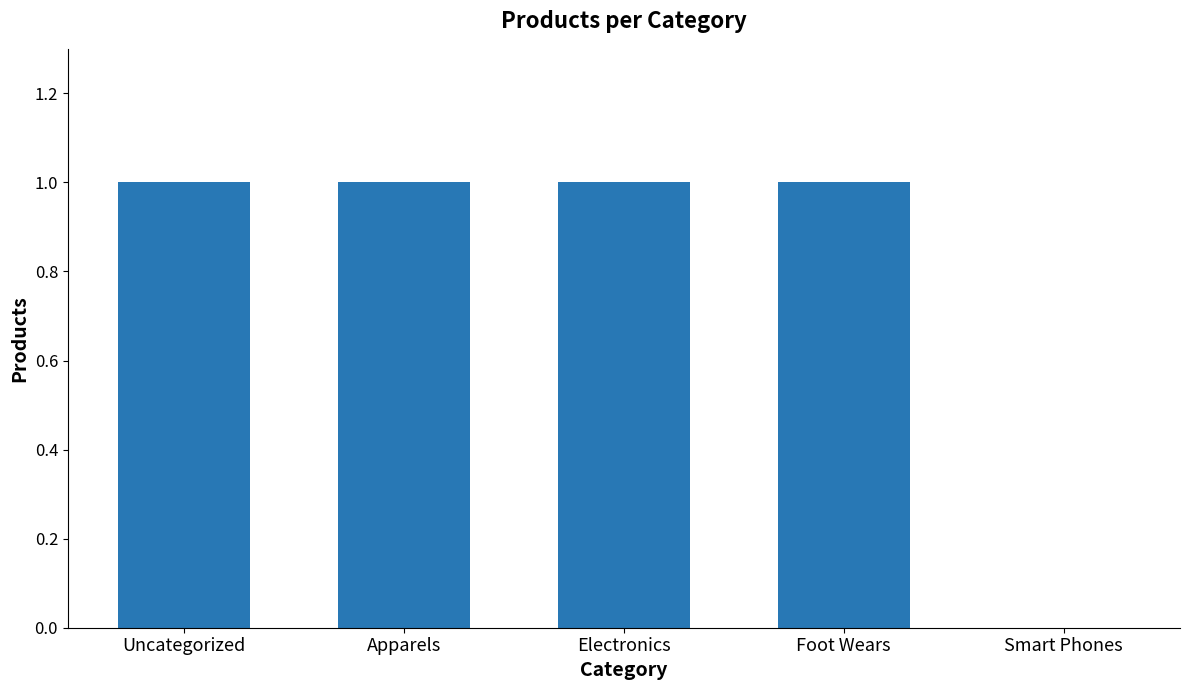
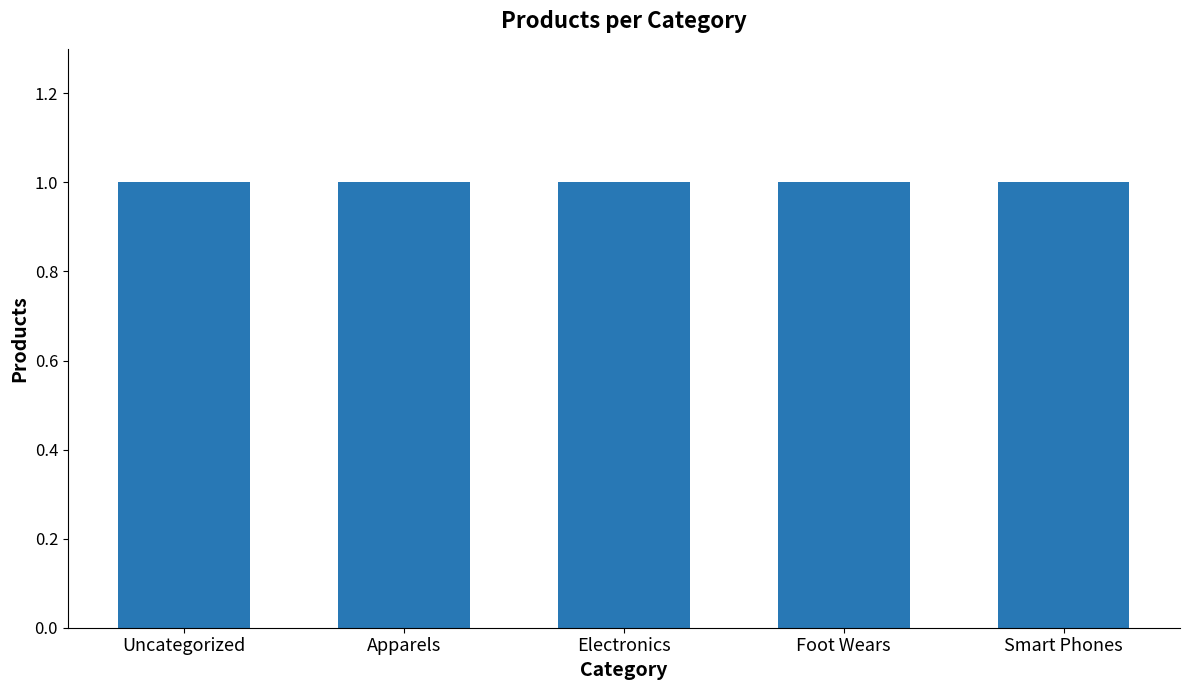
  {
    "Uncategorized": 1,
    "Apparels": 1,
    "Electronics": 1,
    "Foot Wears": 1,
-   "Smart Phones": 0
+   "Smart Phones": 1
  }
